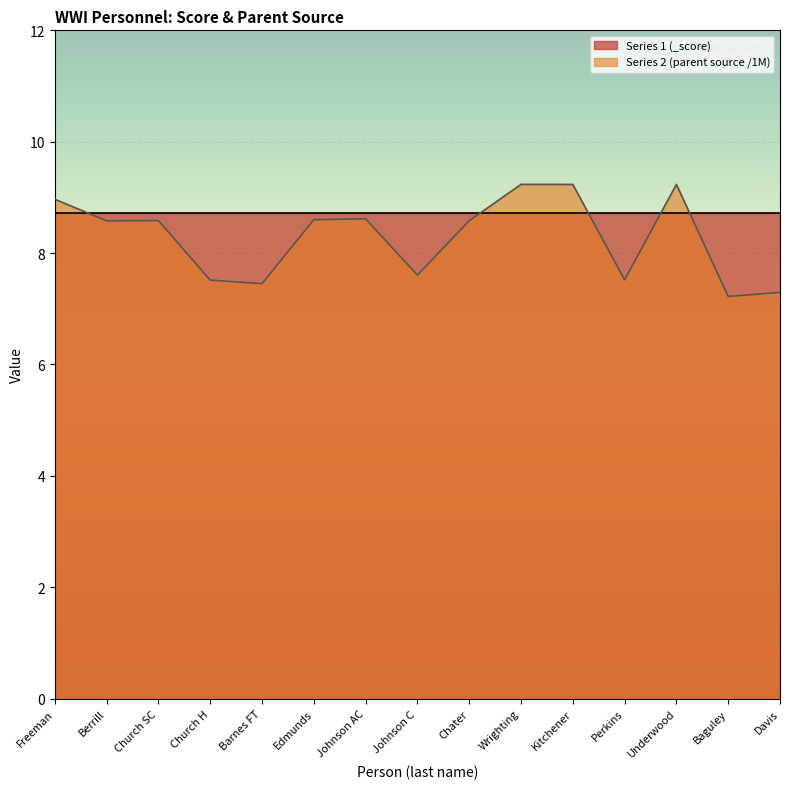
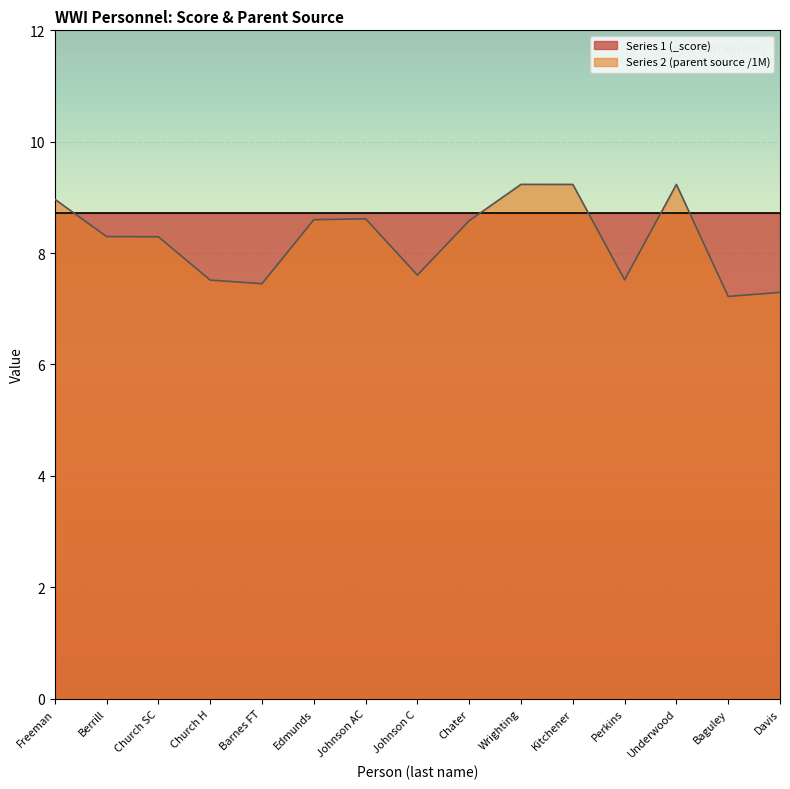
  {
    "Series 1 (_score)": {
      "Freeman": 8.7,
      "Berrill": 8.7,
      "Church SC": 8.7,
      "Church H": 8.7,
      "Barnes FT": 8.7,
      "Edmunds": 8.7,
      "Johnson AC": 8.7,
      "Johnson C": 8.7,
      "Chater": 8.7,
      "Wrighting": 8.7,
      "Kitchener": 8.7,
      "Perkins": 8.7,
      "Underwood": 8.7,
      "Baguley": 8.7,
      "Davis": 8.7
    },
    "Series 2 (parent source /1M)": {
      "Freeman": 9.0,
-     "Berrill": 8.6,
-     "Church SC": 8.6,
+     "Berrill": 8.3,
+     "Church SC": 8.3,
      "Church H": 7.5,
      "Barnes FT": 7.5,
      "Edmunds": 8.6,
      "Johnson AC": 8.6,
      "Johnson C": 7.6,
      "Chater": 8.6,
      "Wrighting": 9.2,
      "Kitchener": 9.2,
      "Perkins": 7.5,
      "Underwood": 9.2,
      "Baguley": 7.2,
      "Davis": 7.3
    }
  }
